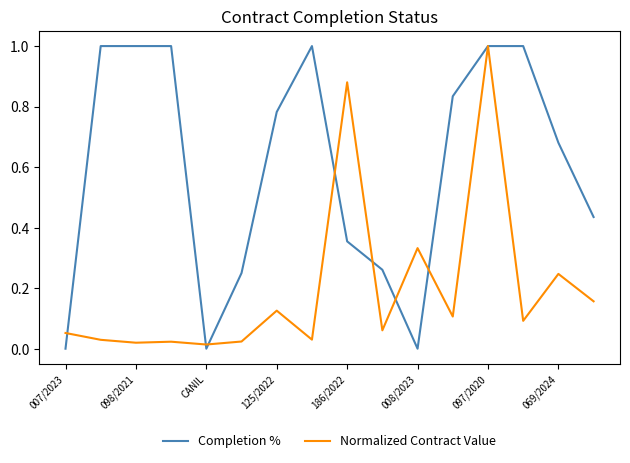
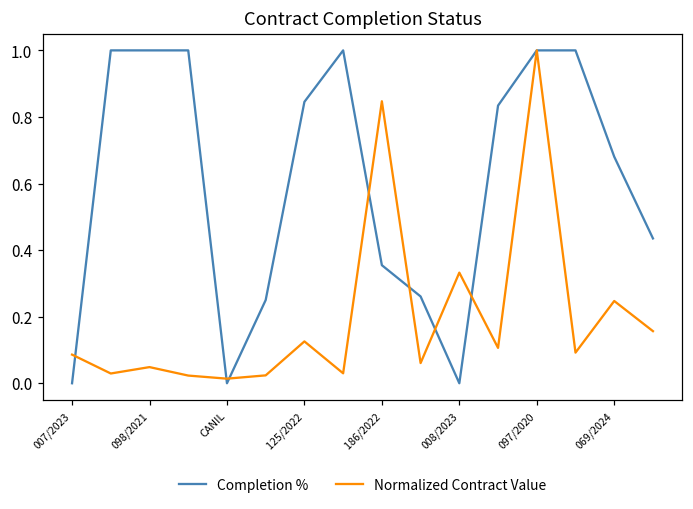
  {
    "Completion %": {
      "007/2023": 0.00,
      "098/2021": 1.00,
      "CANIL": 0.00,
-     "125/2022": 0.78,
+     "125/2022": 0.85,
      "186/2022": 0.35,
      "008/2023": 0.00,
      "069/2024": 0.68
    },
    "Normalized Contract Value": {
-     "007/2023": 0.05,
-     "098/2021": 0.02,
+     "007/2023": 0.09,
+     "098/2021": 0.05,
      "CANIL": 0.01,
      "125/2022": 0.13,
-     "186/2022": 0.88,
+     "186/2022": 0.85,
      "008/2023": 0.33,
      "069/2024": 0.25
    }
  }
